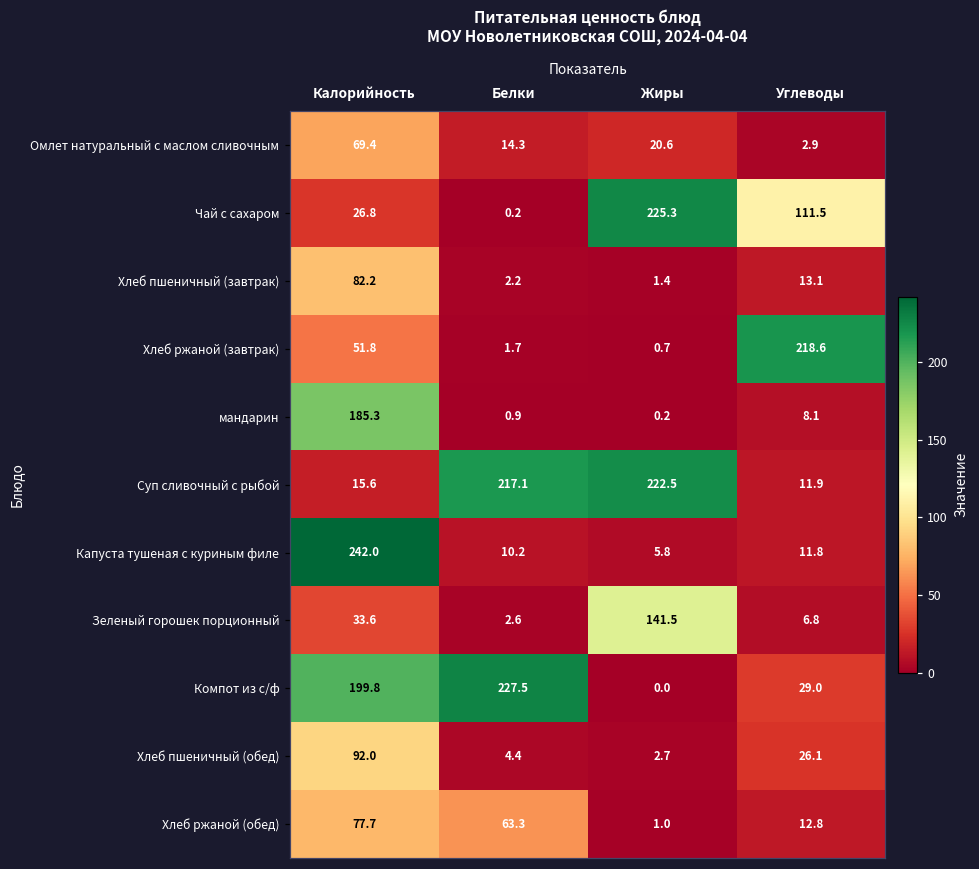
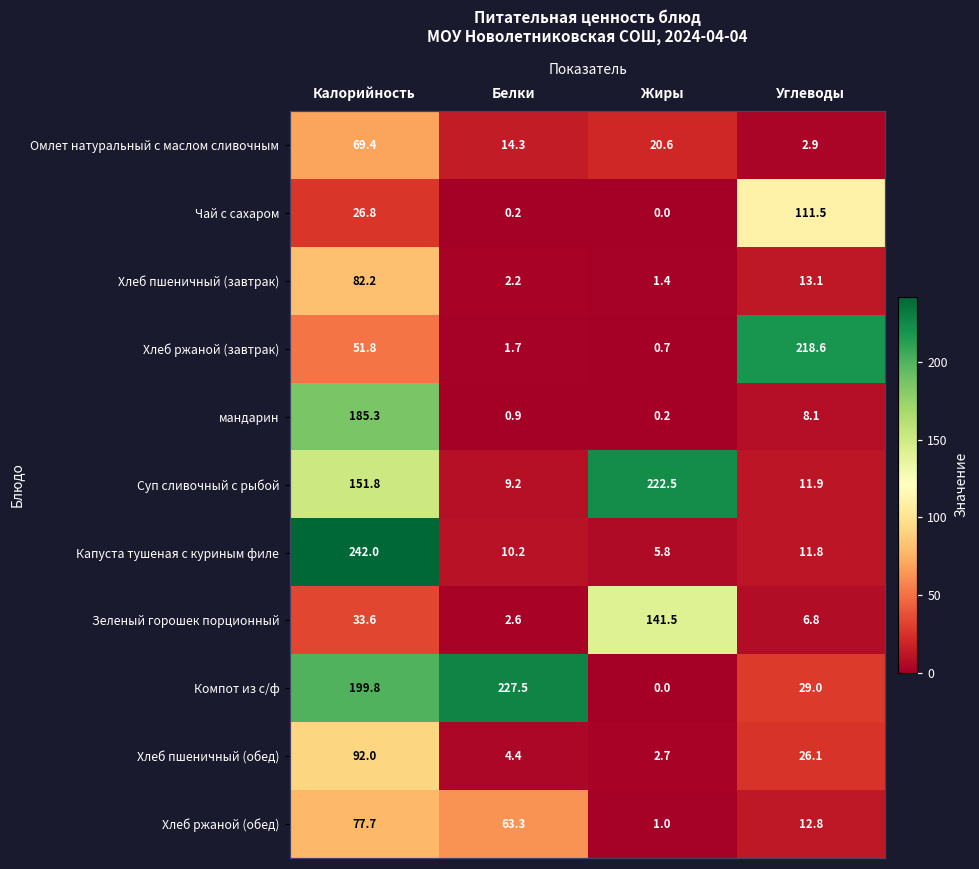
  {
    "Омлет натуральный с маслом сливочным": {
      "Калорийность": 69.4,
      "Белки": 14.3,
      "Жиры": 20.6,
      "Углеводы": 2.9
    },
    "Чай с сахаром": {
      "Калорийность": 26.8,
      "Белки": 0.2,
-     "Жиры": 225.3,
+     "Жиры": 0.0,
      "Углеводы": 111.5
    },
    "Хлеб пшеничный (завтрак)": {
      "Калорийность": 82.2,
      "Белки": 2.2,
      "Жиры": 1.4,
      "Углеводы": 13.1
    },
    "Хлеб ржаной (завтрак)": {
      "Калорийность": 51.8,
      "Белки": 1.7,
      "Жиры": 0.7,
      "Углеводы": 218.6
    },
    "мандарин": {
      "Калорийность": 185.3,
      "Белки": 0.9,
      "Жиры": 0.2,
      "Углеводы": 8.1
    },
    "Суп сливочный с рыбой": {
-     "Калорийность": 15.6,
-     "Белки": 217.1,
+     "Калорийность": 151.8,
+     "Белки": 9.2,
      "Жиры": 222.5,
      "Углеводы": 11.9
    },
    "Капуста тушеная с куриным филе": {
      "Калорийность": 242.0,
      "Белки": 10.2,
      "Жиры": 5.8,
      "Углеводы": 11.8
    },
    "Зеленый горошек порционный": {
      "Калорийность": 33.6,
      "Белки": 2.6,
      "Жиры": 141.5,
      "Углеводы": 6.8
    },
    "Компот из с/ф": {
      "Калорийность": 199.8,
      "Белки": 227.5,
      "Жиры": 0.0,
      "Углеводы": 29.0
    },
    "Хлеб пшеничный (обед)": {
      "Калорийность": 92.0,
      "Белки": 4.4,
      "Жиры": 2.7,
      "Углеводы": 26.1
    },
    "Хлеб ржаной (обед)": {
      "Калорийность": 77.7,
      "Белки": 63.3,
      "Жиры": 1.0,
      "Углеводы": 12.8
    }
  }
